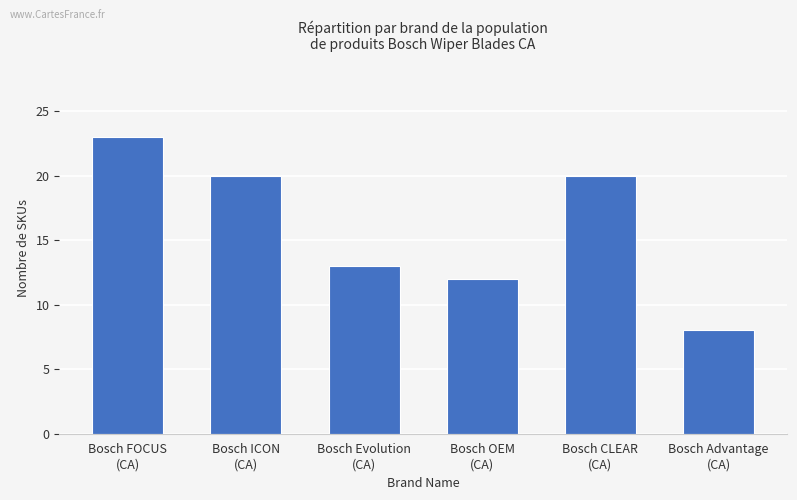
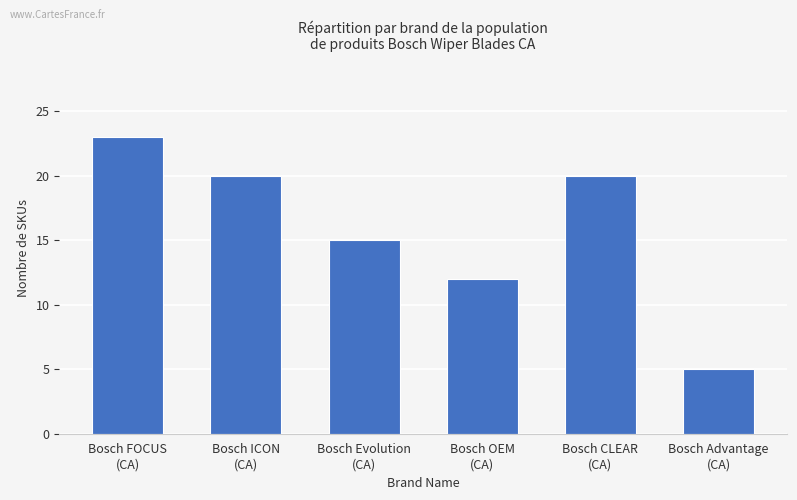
  {
    "Bosch FOCUS (CA)": 23,
    "Bosch ICON (CA)": 20,
-   "Bosch Evolution (CA)": 13,
+   "Bosch Evolution (CA)": 15,
    "Bosch OEM (CA)": 12,
    "Bosch CLEAR (CA)": 20,
-   "Bosch Advantage (CA)": 8
+   "Bosch Advantage (CA)": 5
  }
